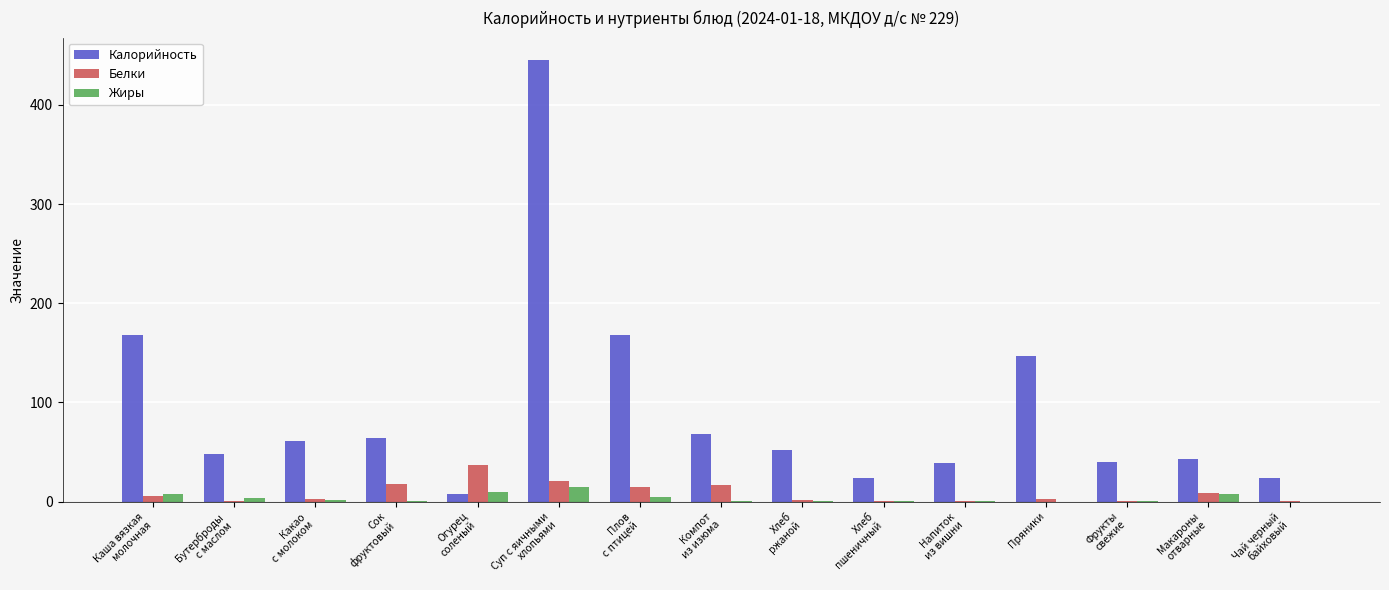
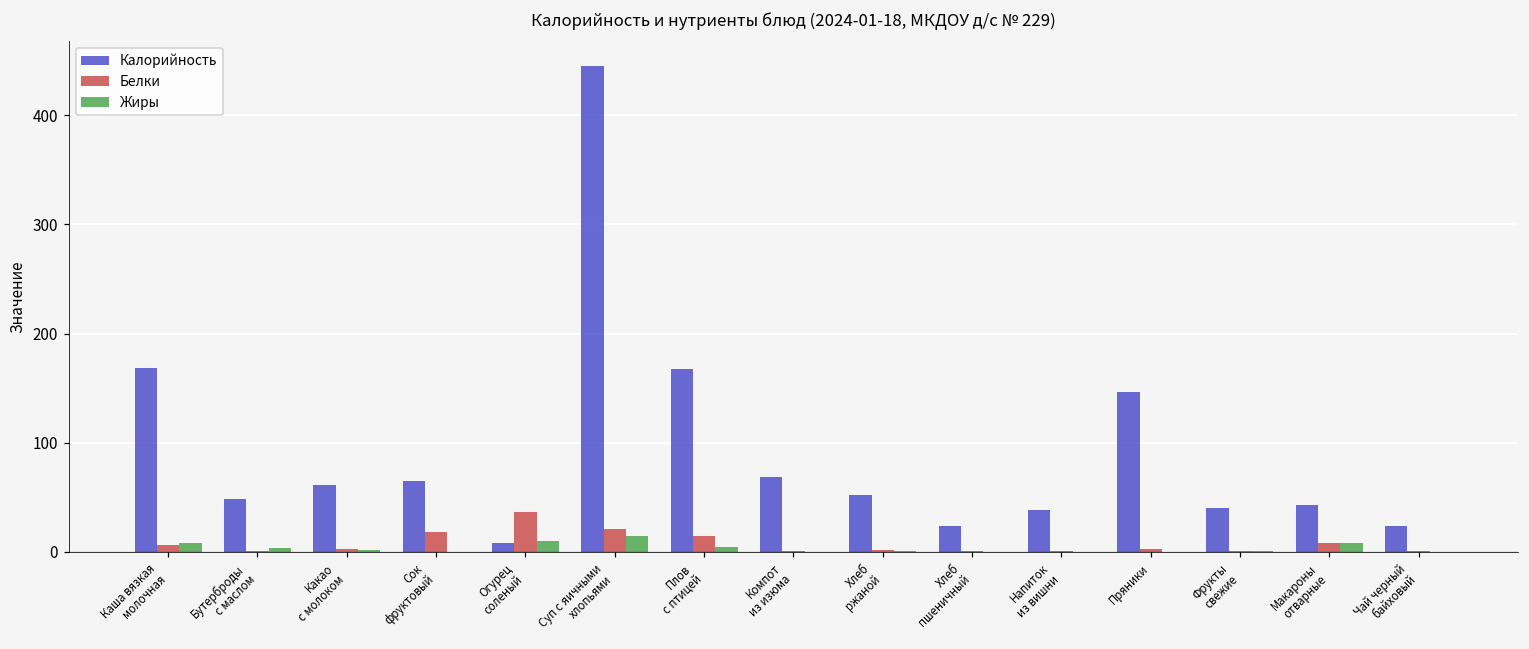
  {
    "Калорийность": {
      "Каша вязкая молочная": 170,
      "Бутерброды с маслом": 50,
      "Какао с молоком": 60,
      "Сок фруктовый": 60,
      "Огурец соленый": 10,
      "Суп с яичными хлопьями": 450,
      "Плов с птицей": 170,
      "Компот из изюма": 70,
      "Хлеб ржаной": 50,
      "Хлеб пшеничный": 20,
      "Напиток из вишни": 40,
      "Пряники": 150,
      "Фрукты свежие": 40,
      "Макароны отварные": 40,
      "Чай черный байховый": 20
    },
    "Белки": {
      "Каша вязкая молочная": 10,
      "Сок фруктовый": 20,
      "Огурец соленый": 40,
      "Суп с яичными хлопьями": 20,
      "Плов с птицей": 10,
-     "Компот из изюма": 20,
+     "Компот из изюма": 0,
      "Макароны отварные": 10
    },
    "Жиры": {
      "Каша вязкая молочная": 10,
      "Бутерброды с маслом": 0,
      "Огурец соленый": 10,
      "Суп с яичными хлопьями": 10,
      "Плов с птицей": 0,
      "Пряники": 0,
      "Макароны отварные": 10,
      "Чай черный байховый": 0
    }
  }
